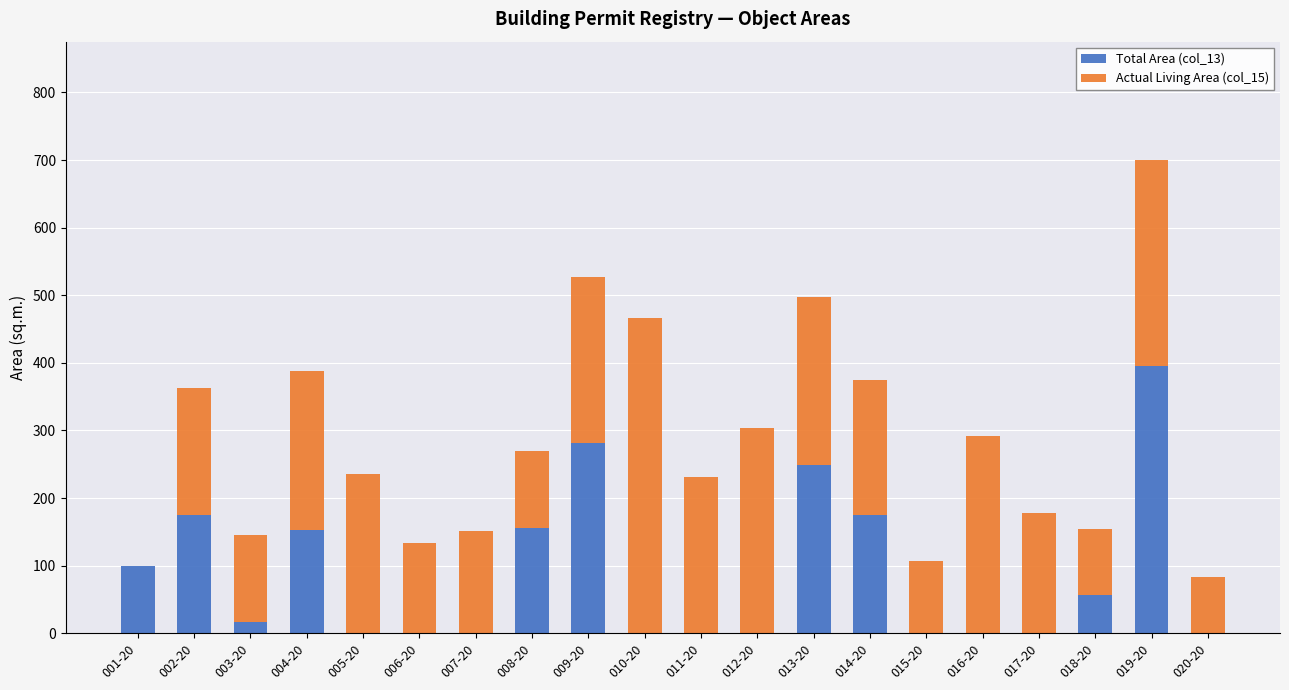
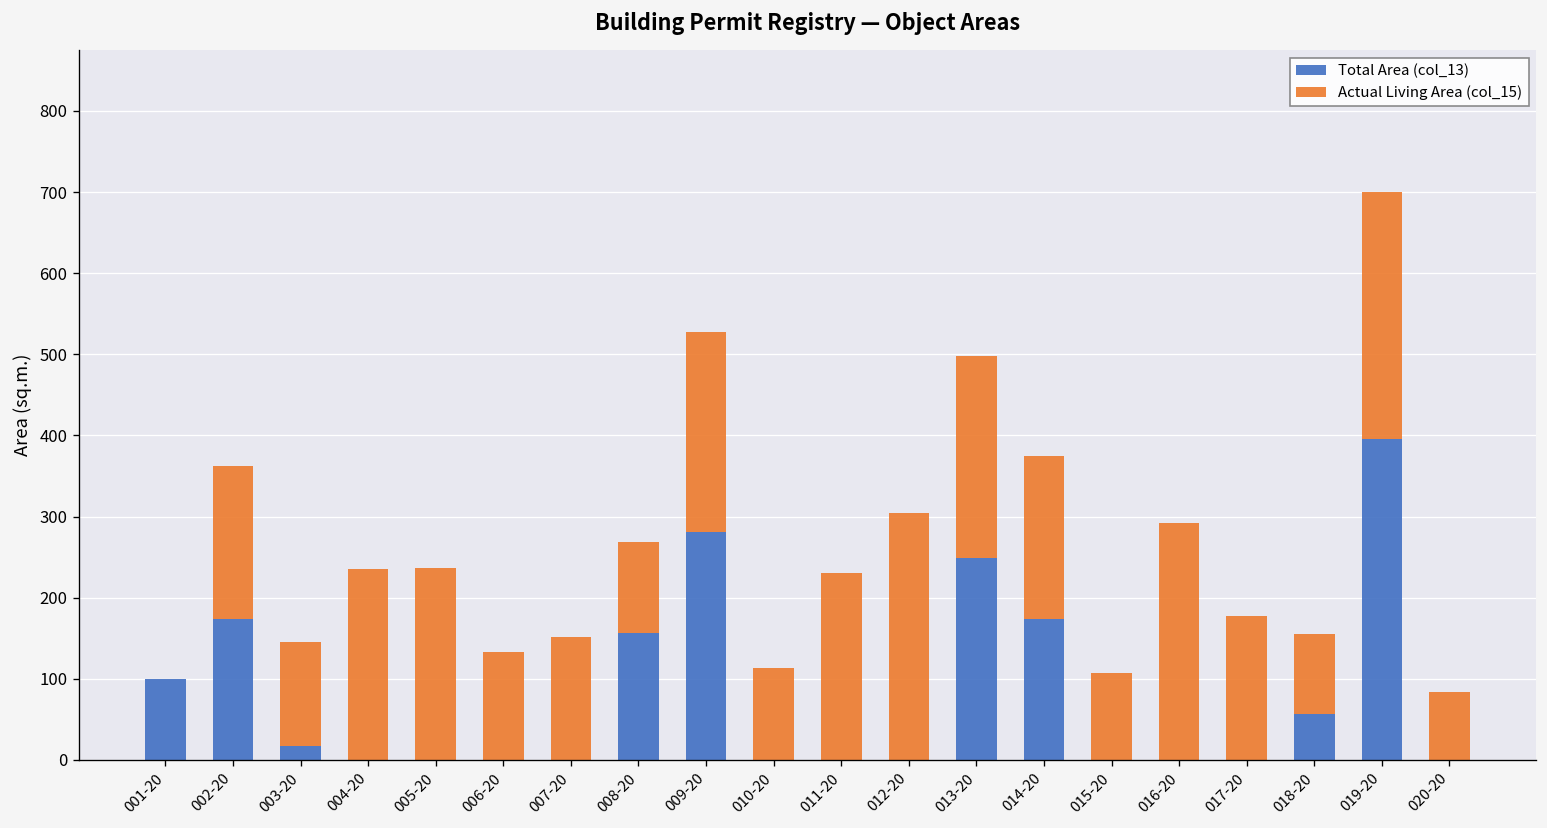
  {
    "Total Area (col_13)": {
      "001-20": 100,
      "002-20": 170,
      "003-20": 20,
-     "004-20": 150,
+     "004-20": 0,
      "005-20": 0,
      "006-20": 0,
      "007-20": 0,
      "008-20": 160,
      "009-20": 280,
      "010-20": 0,
      "011-20": 0,
      "012-20": 0,
      "013-20": 250,
      "014-20": 170,
      "015-20": 0,
      "016-20": 0,
      "017-20": 0,
      "018-20": 60,
      "019-20": 400,
      "020-20": 0
    },
    "Actual Living Area (col_15)": {
      "001-20": 0,
      "002-20": 190,
      "003-20": 130,
      "004-20": 240,
      "005-20": 240,
      "006-20": 130,
      "007-20": 150,
      "008-20": 110,
      "009-20": 250,
-     "010-20": 470,
+     "010-20": 110,
      "011-20": 230,
      "012-20": 300,
      "013-20": 250,
      "014-20": 200,
      "015-20": 110,
      "016-20": 290,
      "017-20": 180,
      "018-20": 100,
      "019-20": 300,
      "020-20": 80
    }
  }
